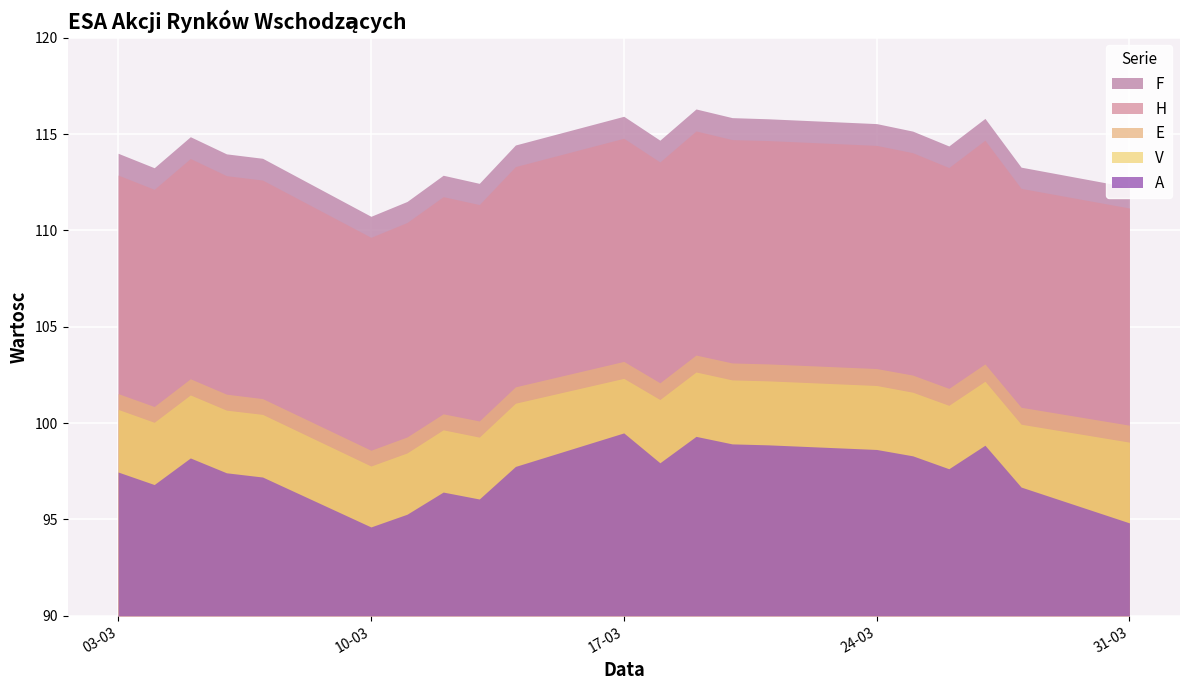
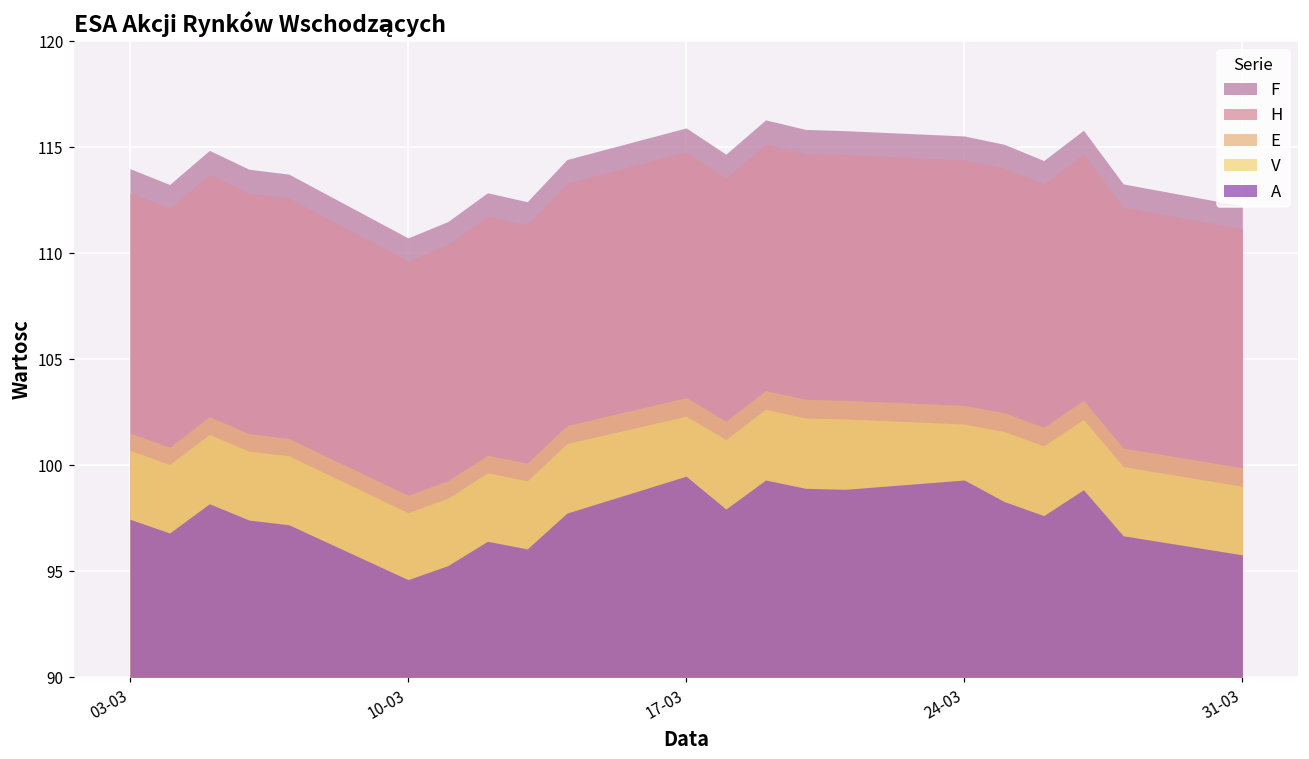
  {
    "A": {
      "03-03": 97.5,
      "10-03": 94.6,
      "17-03": 99.5,
-     "24-03": 98.6,
-     "31-03": 94.8
+     "24-03": 99.3,
+     "31-03": 95.8
    }
  }
